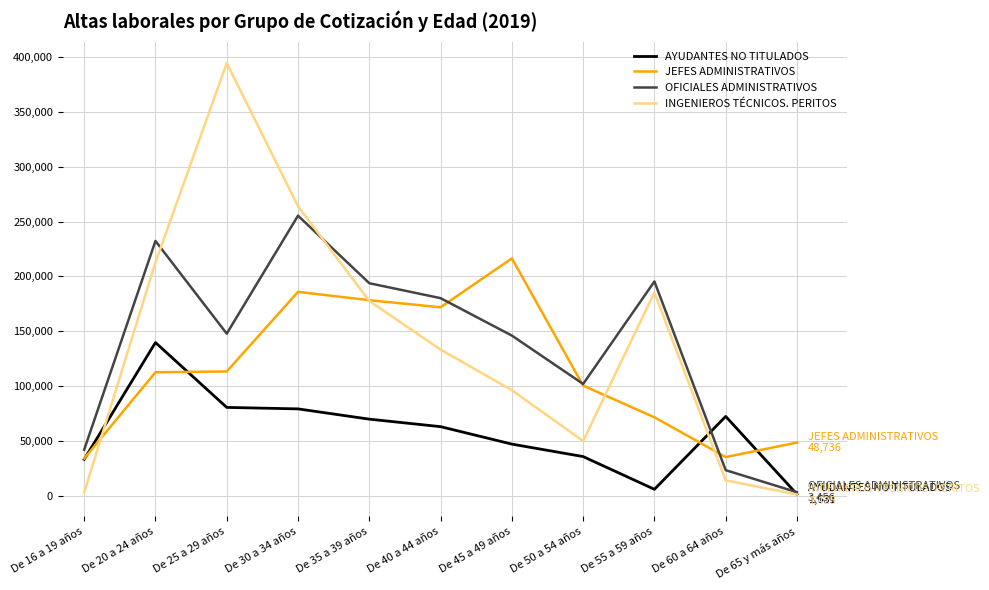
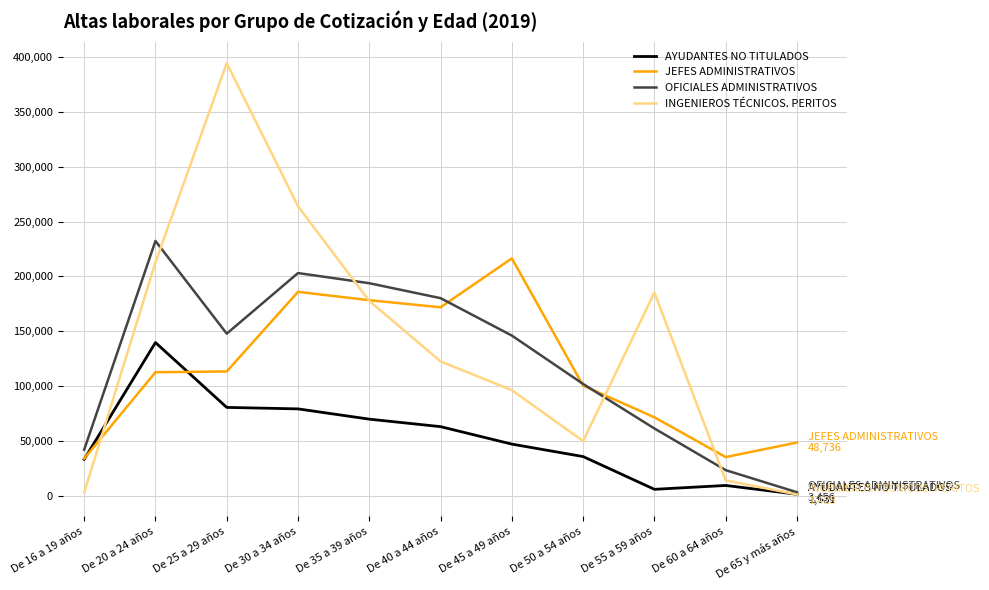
  {
    "AYUDANTES NO TITULADOS": {
      "De 20 a 24 años": "140,000",
      "De 25 a 29 años": "81,000",
      "De 30 a 34 años": "79,000",
      "De 35 a 39 años": "70,000",
      "De 40 a 44 años": "63,000",
      "De 45 a 49 años": "47,000",
      "De 50 a 54 años": "36,000",
      "De 55 a 59 años": "6,000",
-     "De 60 a 64 años": "73,000"
+     "De 60 a 64 años": "10,000"
    },
    "JEFES ADMINISTRATIVOS": {
      "De 65 y más años": "48,736"
    },
    "OFICIALES ADMINISTRATIVOS": {
      "De 16 a 19 años": "42,000",
      "De 20 a 24 años": "232,000",
      "De 25 a 29 años": "148,000",
-     "De 30 a 34 años": "255,000",
+     "De 30 a 34 años": "203,000",
      "De 35 a 39 años": "194,000",
      "De 40 a 44 años": "180,000",
      "De 45 a 49 años": "146,000",
-     "De 55 a 59 años": "195,000",
+     "De 55 a 59 años": "62,000",
      "De 60 a 64 años": "24,000"
    },
    "INGENIEROS TÉCNICOS. PERITOS": {
      "De 16 a 19 años": "3,000",
      "De 20 a 24 años": "213,000",
      "De 25 a 29 años": "394,000",
      "De 30 a 34 años": "264,000",
-     "De 40 a 44 años": "133,000",
+     "De 40 a 44 años": "123,000",
      "De 45 a 49 años": "96,000",
      "De 50 a 54 años": "50,000",
      "De 55 a 59 años": "185,000",
      "De 60 a 64 años": "14,000"
    }
  }
